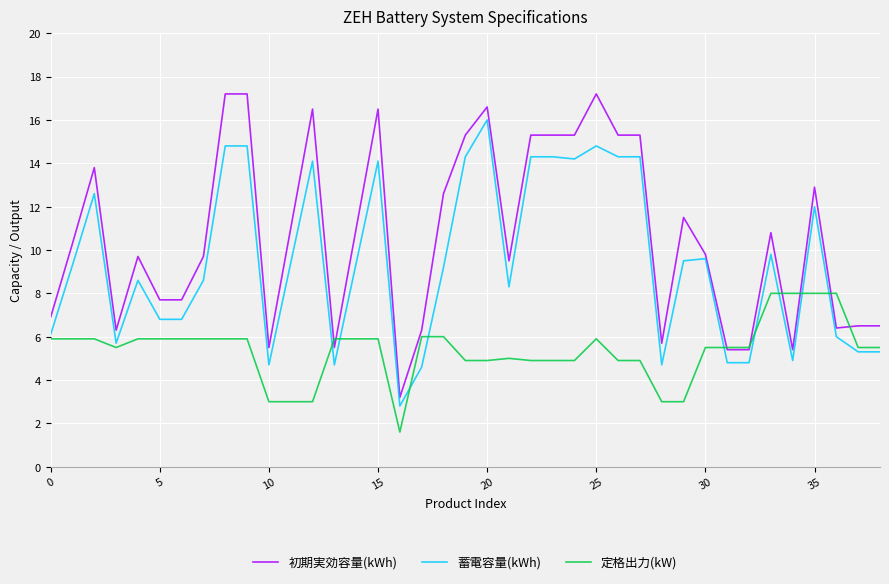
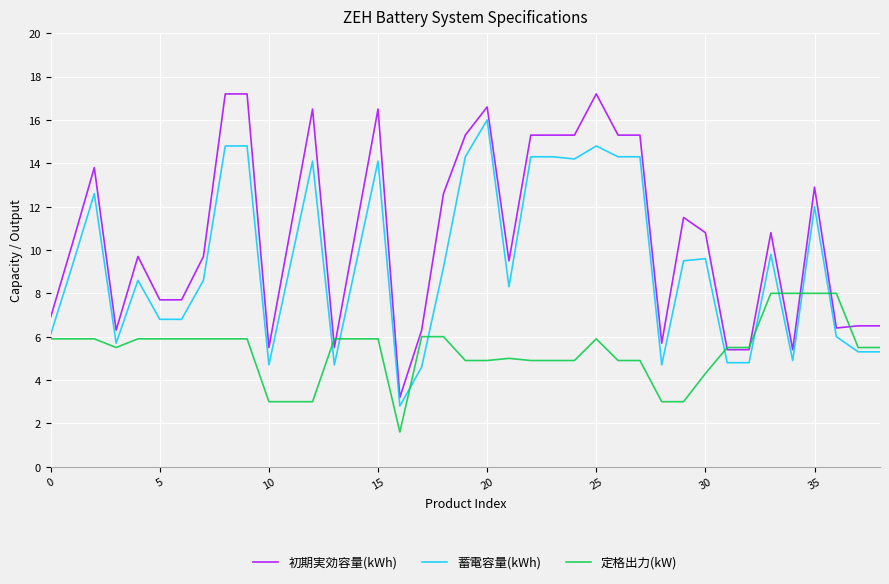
  {
    "初期実効容量(kWh)": {
      "0": 6.9,
      "5": 7.7,
      "10": 5.5,
      "15": 16.5,
      "20": 16.6,
      "25": 17.2,
-     "30": 9.8,
+     "30": 10.8,
      "35": 12.9
    },
    "蓄電容量(kWh)": {
      "0": 6.1,
      "5": 6.8,
      "10": 4.7,
      "15": 14.1,
      "20": 16.0,
      "25": 14.8,
      "30": 9.6,
      "35": 12.0
    },
    "定格出力(kW)": {
      "0": 5.9,
      "5": 5.9,
      "10": 3.0,
      "15": 5.9,
      "20": 4.9,
      "25": 5.9,
-     "30": 5.5,
+     "30": 4.3,
      "35": 8.0
    }
  }
